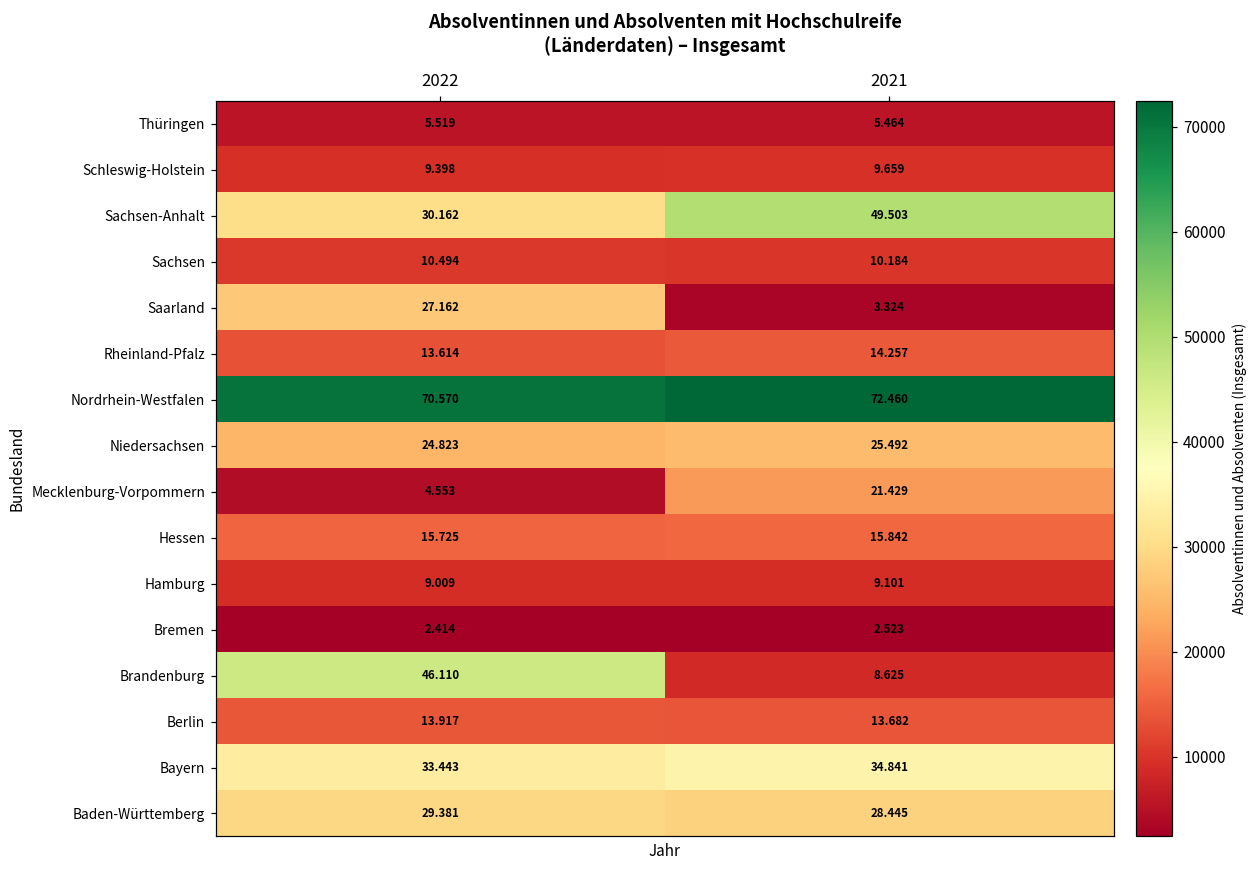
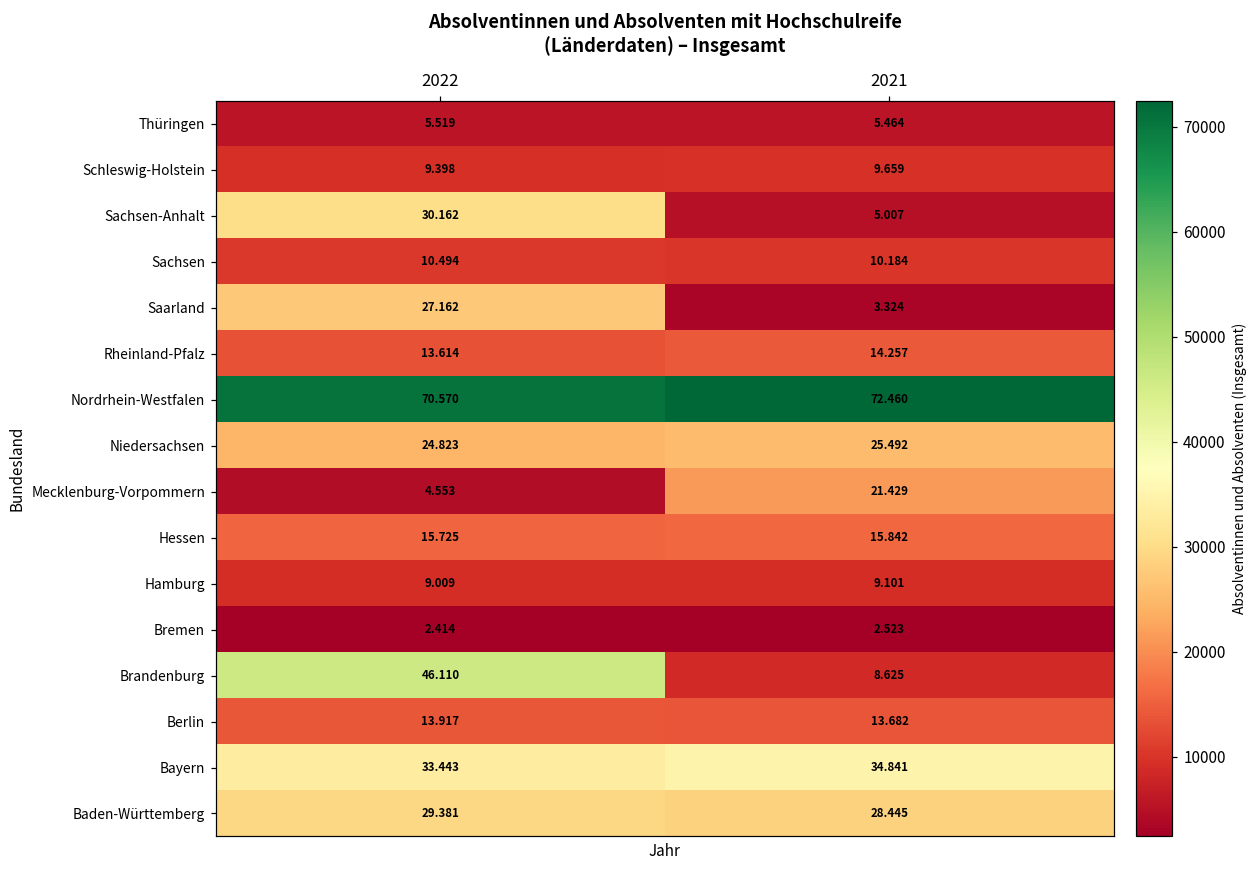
  {
    "Thüringen": {
      "2022": 5.519,
      "2021": 5.464
    },
    "Schleswig-Holstein": {
      "2022": 9.398,
      "2021": 9.659
    },
    "Sachsen-Anhalt": {
      "2022": 30.162,
-     "2021": 49.503
+     "2021": 5.007
    },
    "Sachsen": {
      "2022": 10.494,
      "2021": 10.184
    },
    "Saarland": {
      "2022": 27.162,
      "2021": 3.324
    },
    "Rheinland-Pfalz": {
      "2022": 13.614,
      "2021": 14.257
    },
    "Nordrhein-Westfalen": {
      "2022": 70.570,
      "2021": 72.460
    },
    "Niedersachsen": {
      "2022": 24.823,
      "2021": 25.492
    },
    "Mecklenburg-Vorpommern": {
      "2022": 4.553,
      "2021": 21.429
    },
    "Hessen": {
      "2022": 15.725,
      "2021": 15.842
    },
    "Hamburg": {
      "2022": 9.009,
      "2021": 9.101
    },
    "Bremen": {
      "2022": 2.414,
      "2021": 2.523
    },
    "Brandenburg": {
      "2022": 46.110,
      "2021": 8.625
    },
    "Berlin": {
      "2022": 13.917,
      "2021": 13.682
    },
    "Bayern": {
      "2022": 33.443,
      "2021": 34.841
    },
    "Baden-Württemberg": {
      "2022": 29.381,
      "2021": 28.445
    }
  }
